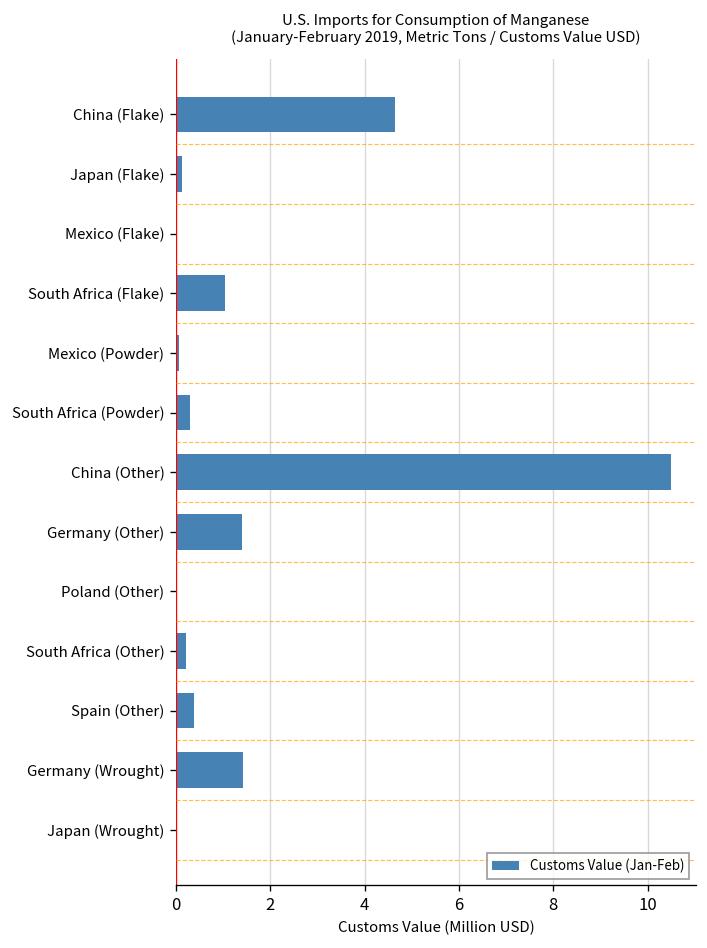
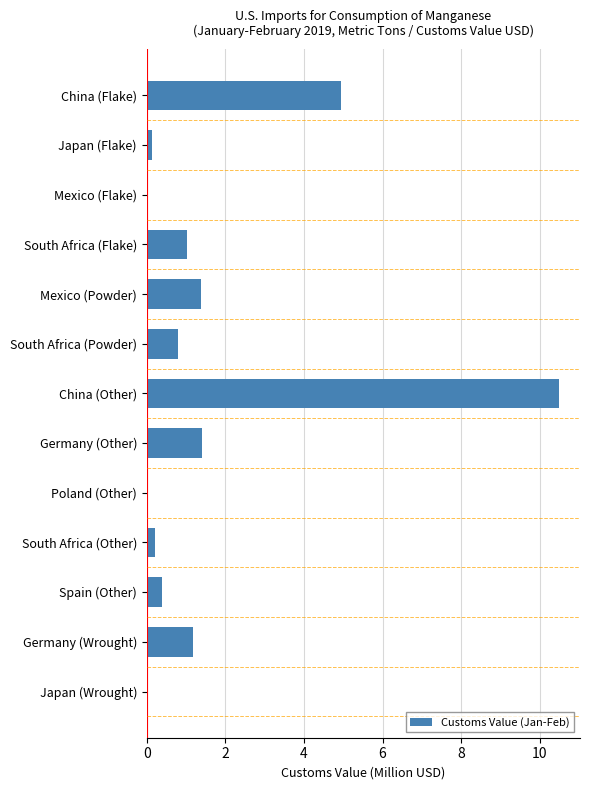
  {
-   "China (Flake)": 4.6,
+   "China (Flake)": 4.9,
    "Japan (Flake)": 0.1,
    "South Africa (Flake)": 1.0,
-   "Mexico (Powder)": 0.1,
-   "South Africa (Powder)": 0.3,
+   "Mexico (Powder)": 1.4,
+   "South Africa (Powder)": 0.8,
    "China (Other)": 10.5,
    "Germany (Other)": 1.4,
    "South Africa (Other)": 0.2,
    "Spain (Other)": 0.4,
-   "Germany (Wrought)": 1.4
+   "Germany (Wrought)": 1.2
  }
